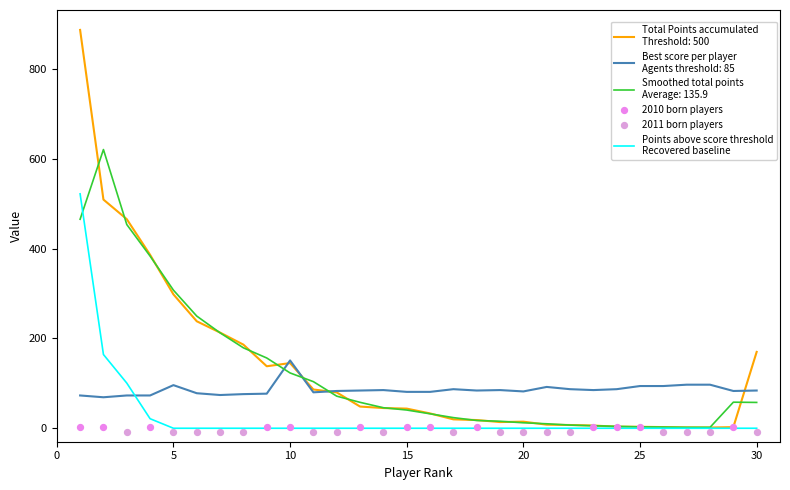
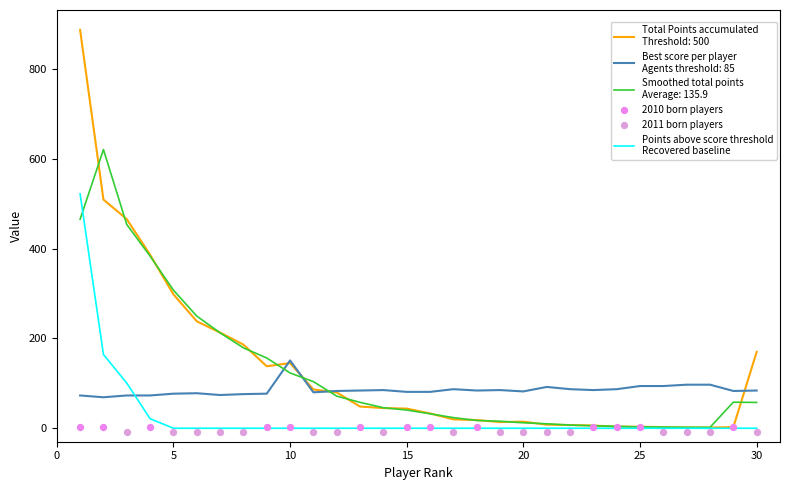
  {
    "Total Points accumulated Threshold: 500": {
      "5": 300,
      "10": 150,
      "30": 170
    },
    "Best score per player Agents threshold: 85": {
-     "5": 100,
+     "5": 80,
      "10": 150,
      "15": 80,
      "20": 80,
      "25": 90,
      "30": 80
    },
    "Smoothed total points Average: 135.9": {
      "5": 310,
      "10": 120,
      "30": 60
    },
    "Points above score threshold Recovered baseline": {
      "5": 0,
      "20": 0,
      "30": 0
    }
  }
